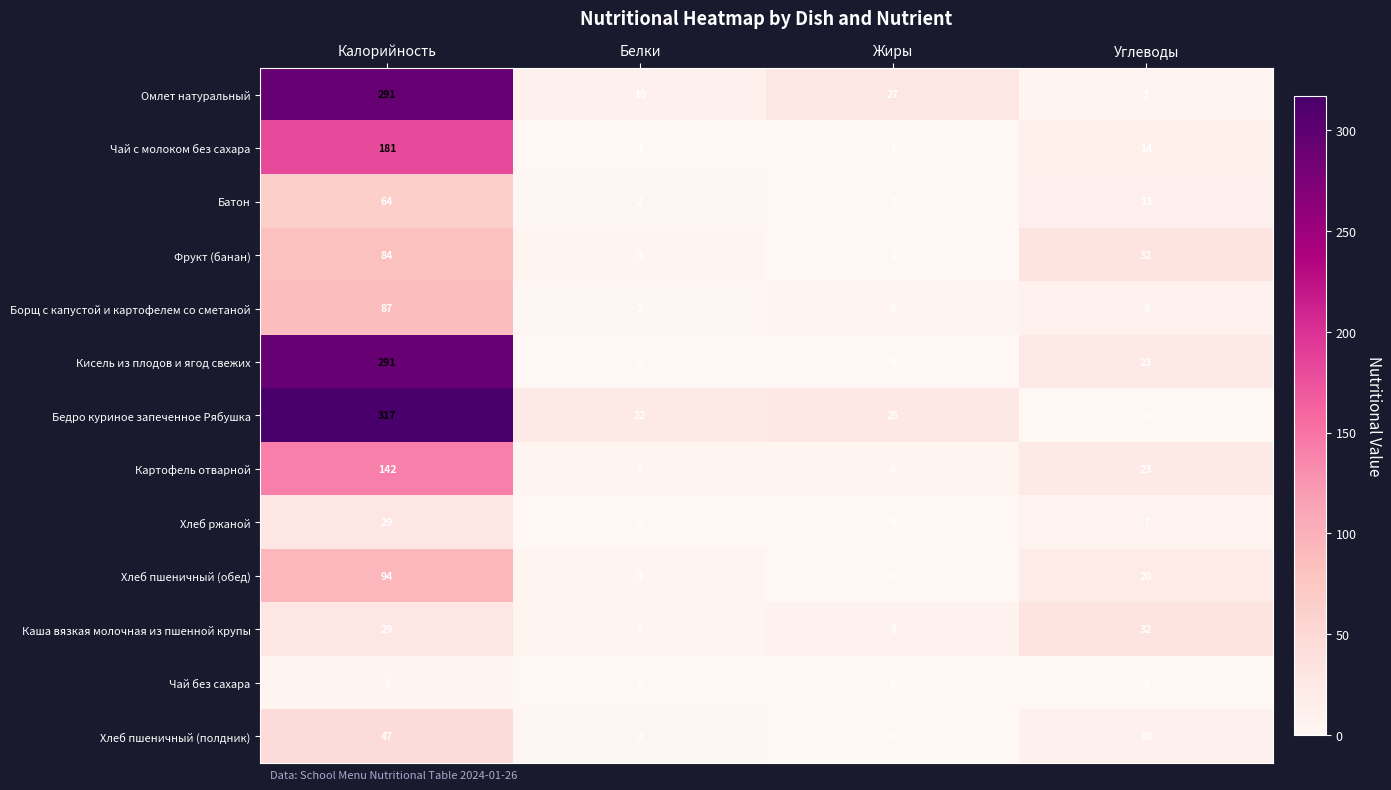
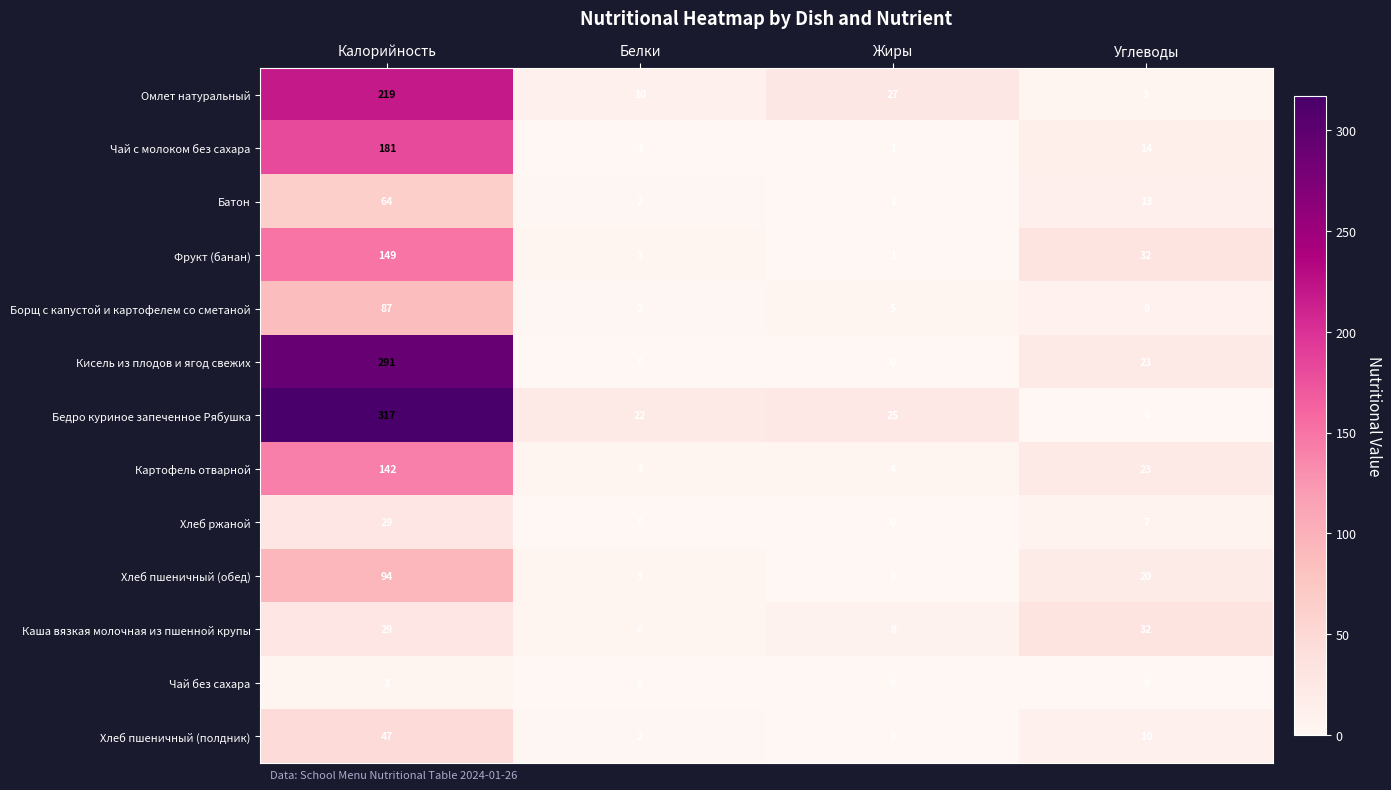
  {
    "Омлет натуральный": {
-     "Калорийность": 291
+     "Калорийность": 219
    },
    "Чай с молоком без сахара": {
      "Калорийность": 181
    },
    "Батон": {
      "Калорийность": 64
    },
    "Фрукт (банан)": {
-     "Калорийность": 84
+     "Калорийность": 149
    },
    "Борщ с капустой и картофелем со сметаной": {
      "Калорийность": 87
    },
    "Кисель из плодов и ягод свежих": {
      "Калорийность": 291
    },
    "Бедро куриное запеченное Рябушка": {
      "Калорийность": 317
    },
    "Картофель отварной": {
      "Калорийность": 142
    },
    "Хлеб пшеничный (обед)": {
      "Калорийность": 94
    }
  }
